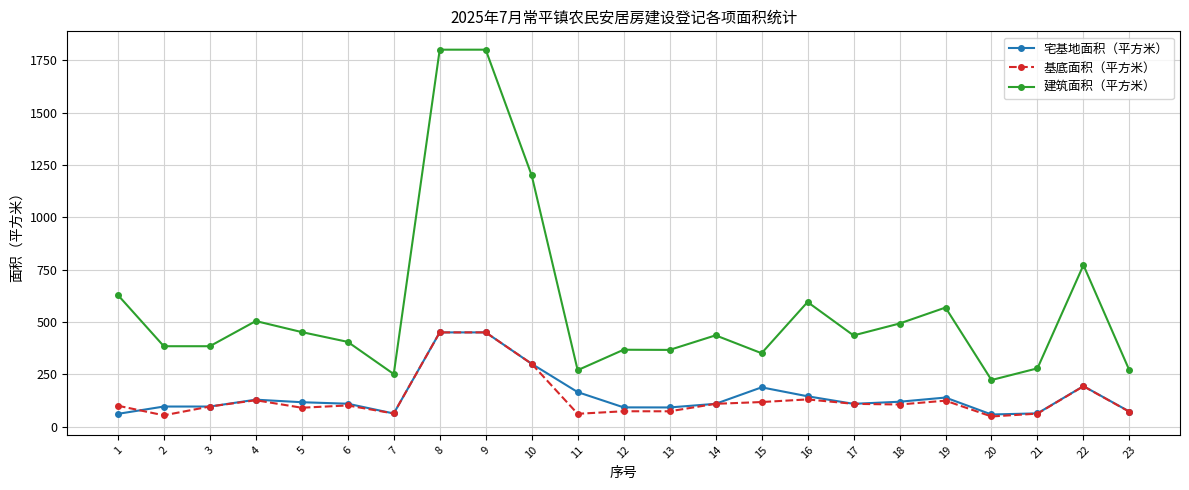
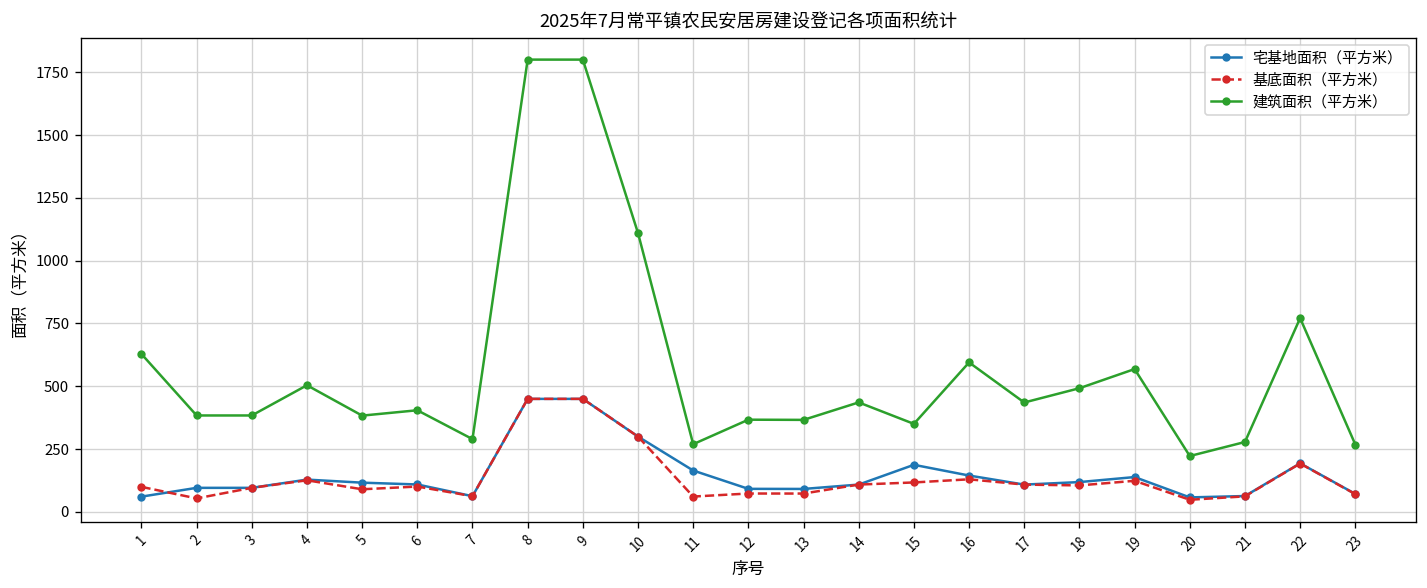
  {
    "宅基地面积（平方米）": {
      "1": 60,
      "2": 100,
      "5": 120,
      "11": 160,
      "12": 90,
      "13": 90,
      "15": 190,
      "16": 150,
      "18": 120,
      "19": 140
    },
    "基底面积（平方米）": {
      "1": 100,
      "2": 50,
      "5": 90,
      "11": 60,
      "12": 70,
      "13": 70,
      "15": 120,
      "16": 130,
      "18": 110,
      "19": 120
    },
    "建筑面积（平方米）": {
      "1": 630,
      "2": 380,
      "3": 380,
      "4": 500,
-     "5": 450,
+     "5": 380,
      "6": 400,
-     "7": 250,
+     "7": 290,
      "8": 1800,
      "9": 1800,
-     "10": 1200,
+     "10": 1110,
      "11": 270,
      "12": 370,
      "13": 370,
      "14": 440,
      "15": 350,
      "16": 600,
      "17": 440,
      "18": 490,
      "19": 570,
      "20": 220,
      "21": 280,
      "22": 770,
      "23": 270
    }
  }
